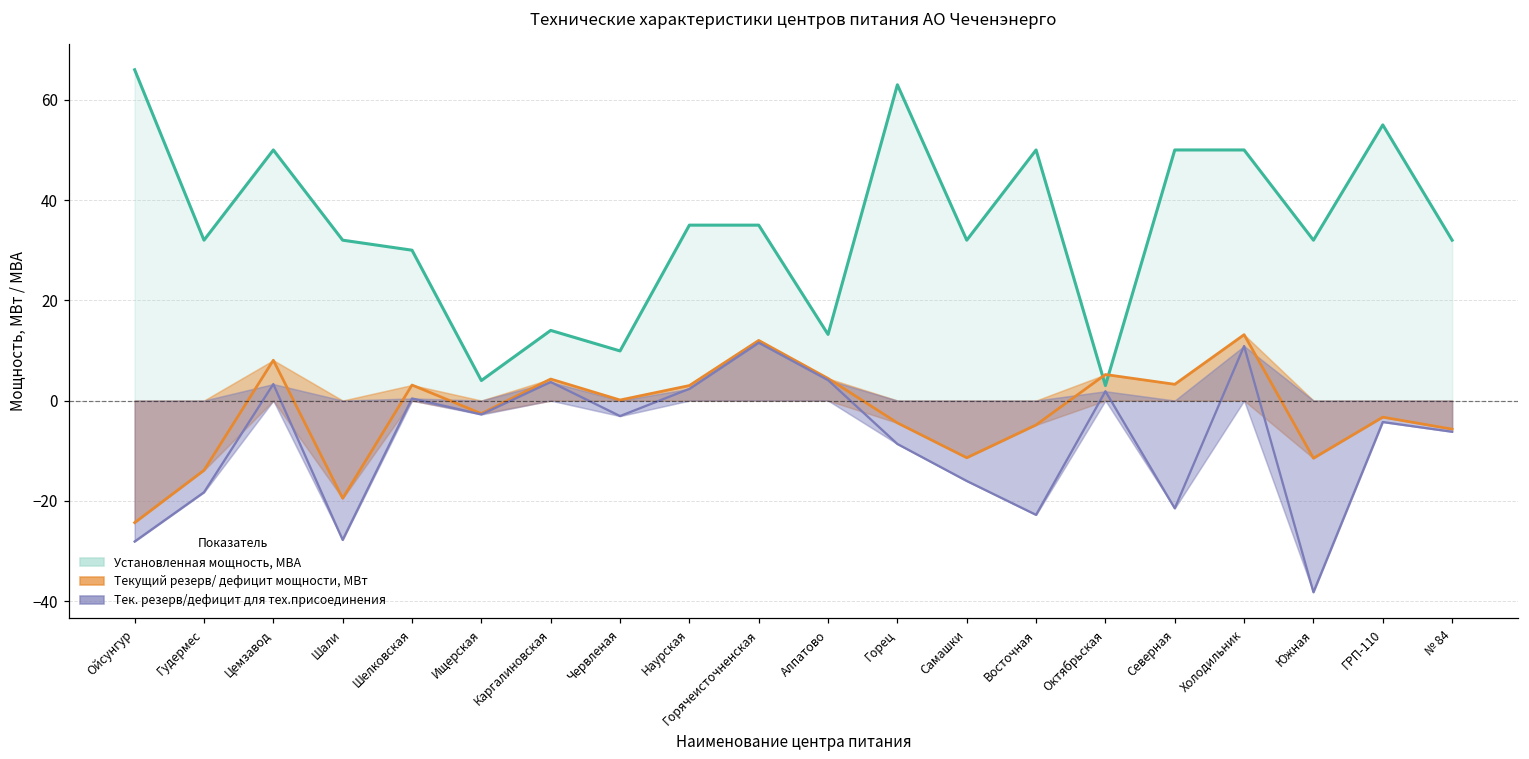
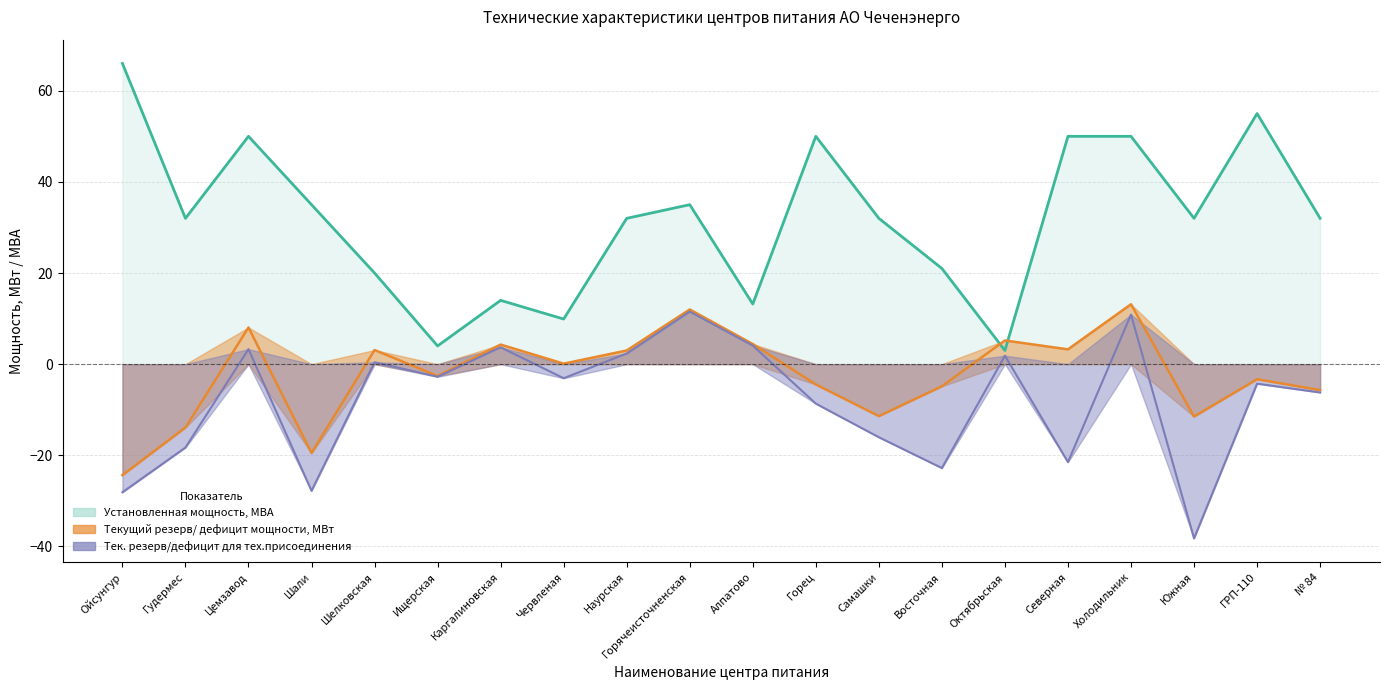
  {
    "Установленная мощность, МВА": {
      "Ойсунгур": 66,
      "Гудермес": 32,
      "Цемзавод": 50,
-     "Шали": 32,
-     "Шелковская": 30,
+     "Шали": 35,
+     "Шелковская": 20,
      "Ищерская": 4,
      "Каргалиновская": 14,
      "Червленая": 10,
-     "Наурская": 35,
+     "Наурская": 32,
      "Горячеисточненская": 35,
      "Алпатово": 13,
-     "Горец": 63,
+     "Горец": 50,
      "Самашки": 32,
-     "Восточная": 50,
+     "Восточная": 21,
      "Октябрьская": 3,
      "Северная": 50,
      "Холодильник": 50,
      "Южная": 32,
      "ГРП-110": 55,
      "№ 84": 32
    }
  }
